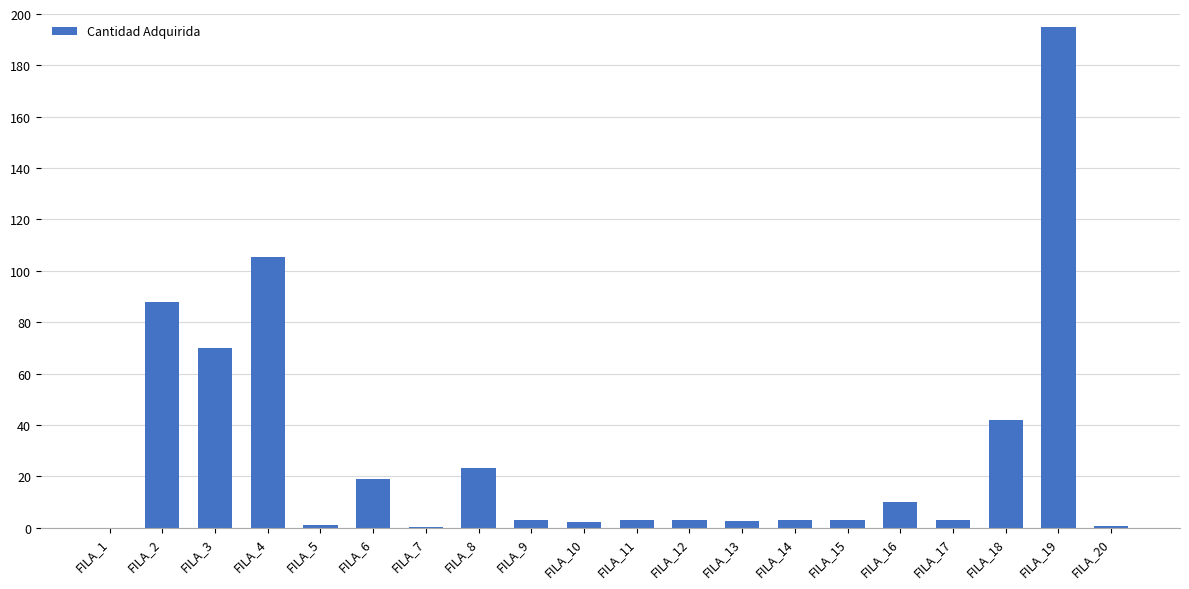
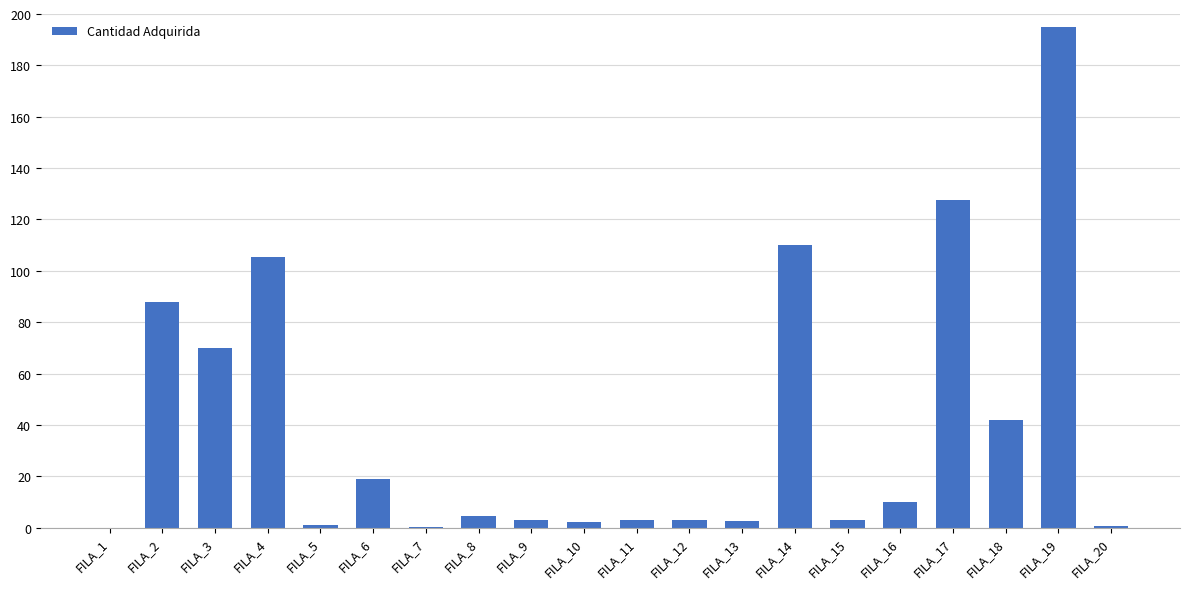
  {
    "FILA_1": 0,
    "FILA_2": 88,
    "FILA_3": 70,
    "FILA_4": 105,
    "FILA_6": 19,
-   "FILA_8": 23,
+   "FILA_8": 4,
    "FILA_9": 3,
    "FILA_10": 2,
    "FILA_11": 3,
    "FILA_12": 3,
    "FILA_13": 3,
-   "FILA_14": 3,
+   "FILA_14": 110,
    "FILA_15": 3,
    "FILA_16": 10,
-   "FILA_17": 3,
+   "FILA_17": 128,
    "FILA_18": 42,
    "FILA_19": 195
  }
